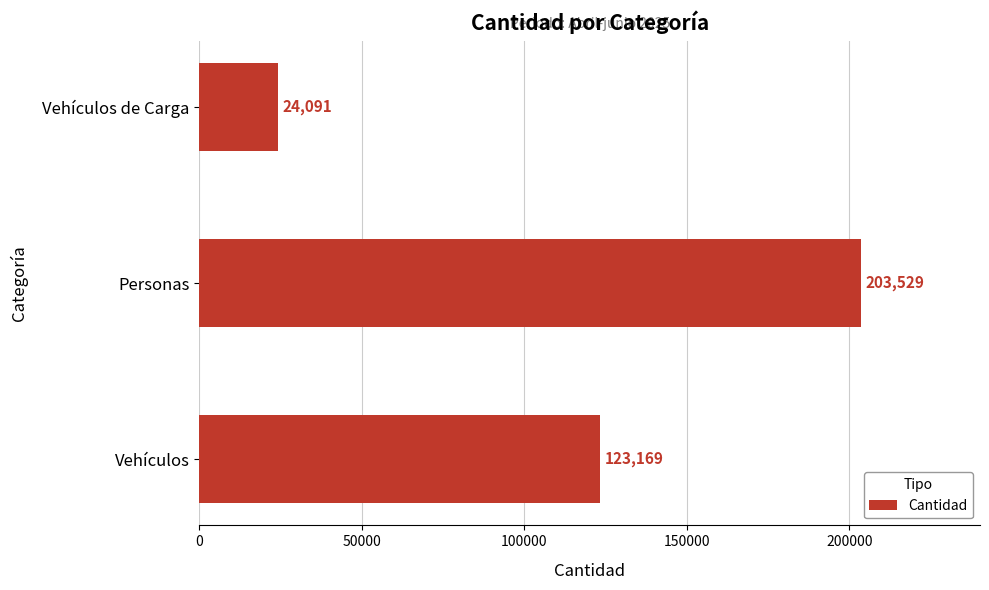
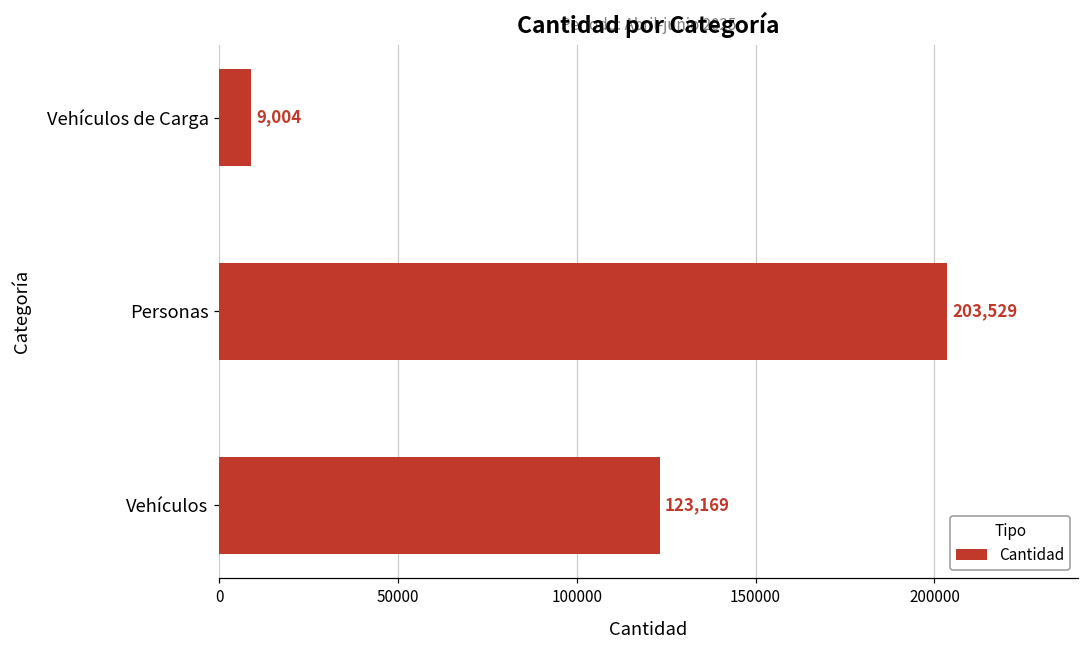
  {
-   "Vehículos de Carga": "24,091",
+   "Vehículos de Carga": "9,004",
    "Personas": "203,529",
    "Vehículos": "123,169"
  }
